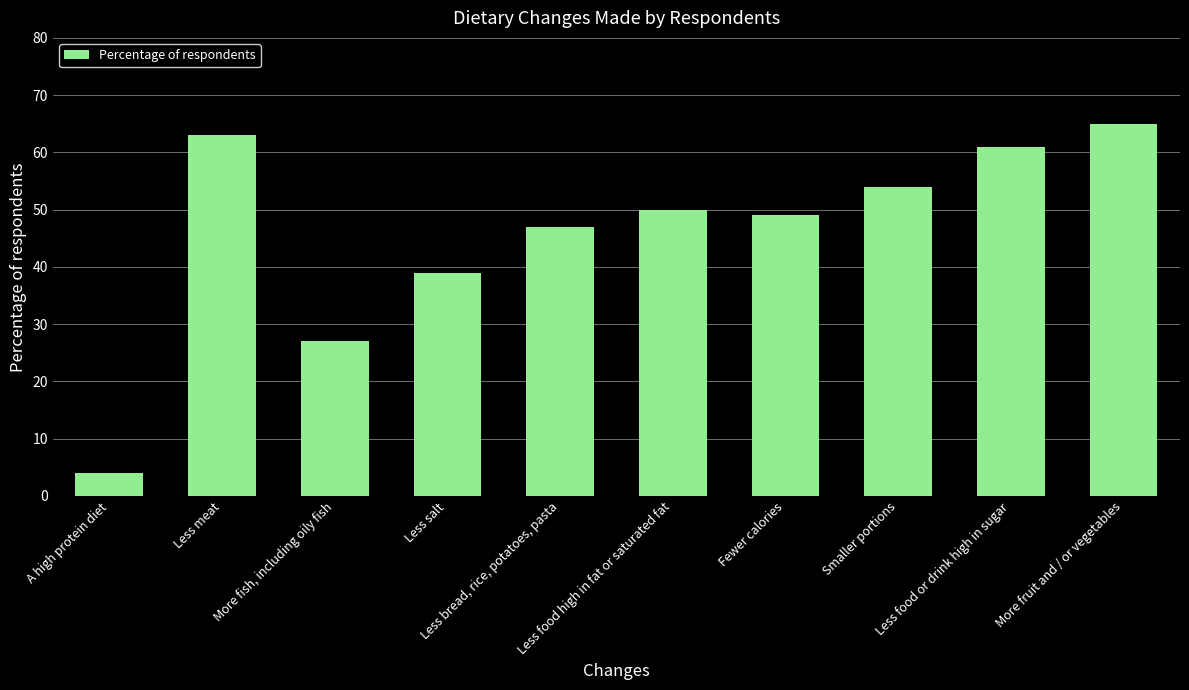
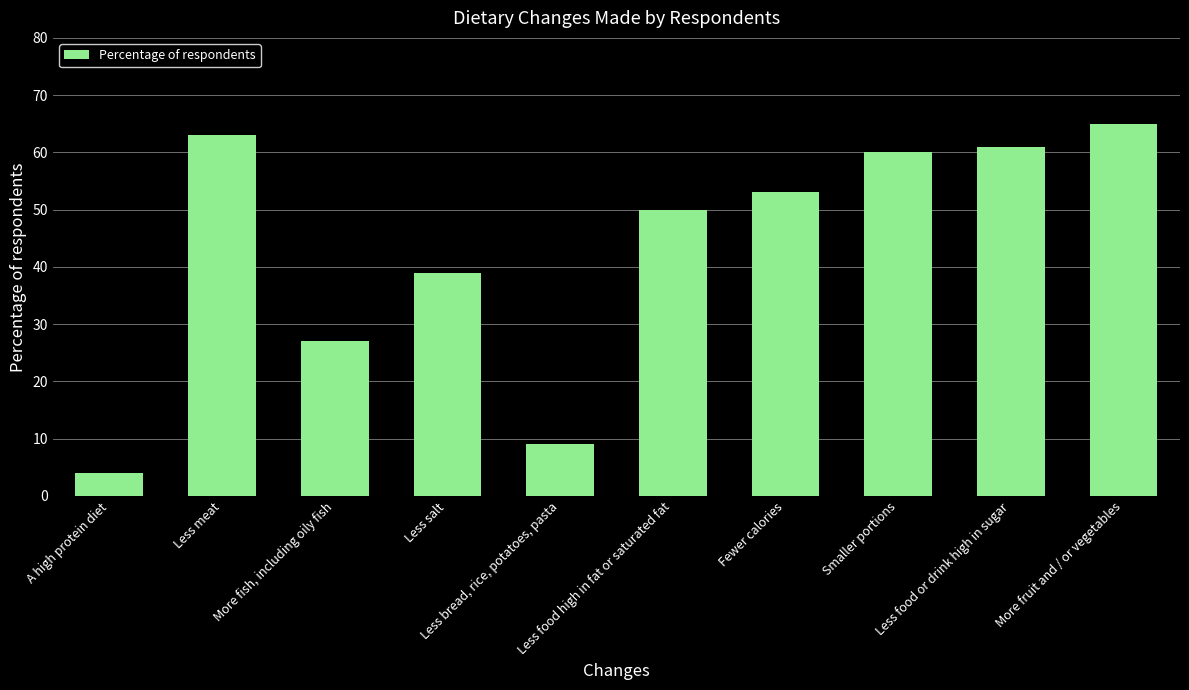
  {
    "A high protein diet": 4,
    "Less meat": 63,
    "More fish, including oily fish": 27,
    "Less salt": 39,
-   "Less bread, rice, potatoes, pasta": 47,
+   "Less bread, rice, potatoes, pasta": 9,
    "Less food high in fat or saturated fat": 50,
-   "Fewer calories": 49,
-   "Smaller portions": 54,
+   "Fewer calories": 53,
+   "Smaller portions": 60,
    "Less food or drink high in sugar": 61,
    "More fruit and / or vegetables": 65
  }
